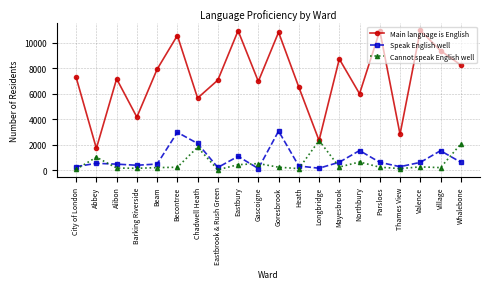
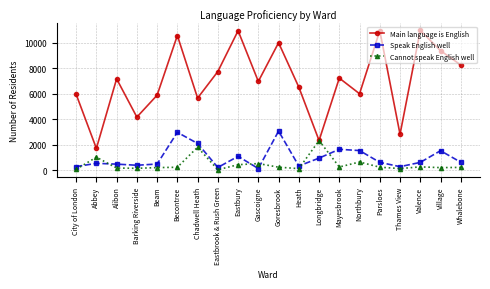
  {
    "Main language is English": {
-     "City of London": 7300,
+     "City of London": 6000,
      "Abbey": 1700,
      "Alibon": 7200,
      "Barking Riverside": 4200,
-     "Beam": 7900,
+     "Beam": 5900,
      "Becontree": 10600,
      "Chadwell Heath": 5700,
-     "Eastbrook & Rush Green": 7100,
+     "Eastbrook & Rush Green": 7800,
      "Eastbury": 11000,
      "Gascoigne": 7000,
-     "Goresbrook": 10800,
+     "Goresbrook": 10000,
      "Heath": 6500,
-     "Mayesbrook": 8700,
+     "Mayesbrook": 7200,
      "Northbury": 6000,
      "Thames View": 2800,
      "Whalebone": 8300
    },
    "Speak English well": {
      "City of London": 300,
      "Abbey": 600,
      "Alibon": 500,
      "Barking Riverside": 400,
      "Beam": 500,
      "Becontree": 3000,
      "Chadwell Heath": 2100,
      "Eastbury": 1100,
      "Gascoigne": 200,
      "Goresbrook": 3100,
      "Heath": 400,
-     "Longbridge": 200,
-     "Mayesbrook": 600,
+     "Longbridge": 1000,
+     "Mayesbrook": 1700,
      "Northbury": 1600,
      "Parsloes": 600,
      "Valence": 600,
      "Village": 1600,
      "Whalebone": 600
    },
    "Cannot speak English well": {
      "City of London": 100,
      "Abbey": 1000,
      "Alibon": 200,
      "Barking Riverside": 200,
      "Beam": 200,
      "Becontree": 300,
      "Chadwell Heath": 1800,
      "Eastbury": 500,
      "Gascoigne": 500,
      "Goresbrook": 300,
      "Heath": 100,
      "Mayesbrook": 300,
      "Northbury": 700,
      "Parsloes": 300,
      "Valence": 300,
      "Village": 200,
-     "Whalebone": 2100
+     "Whalebone": 200
    }
  }
